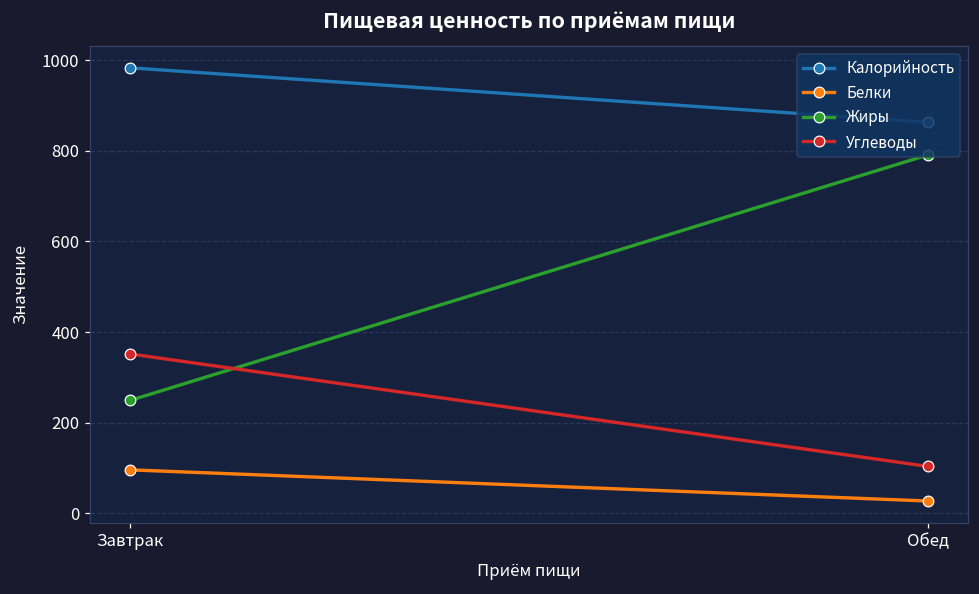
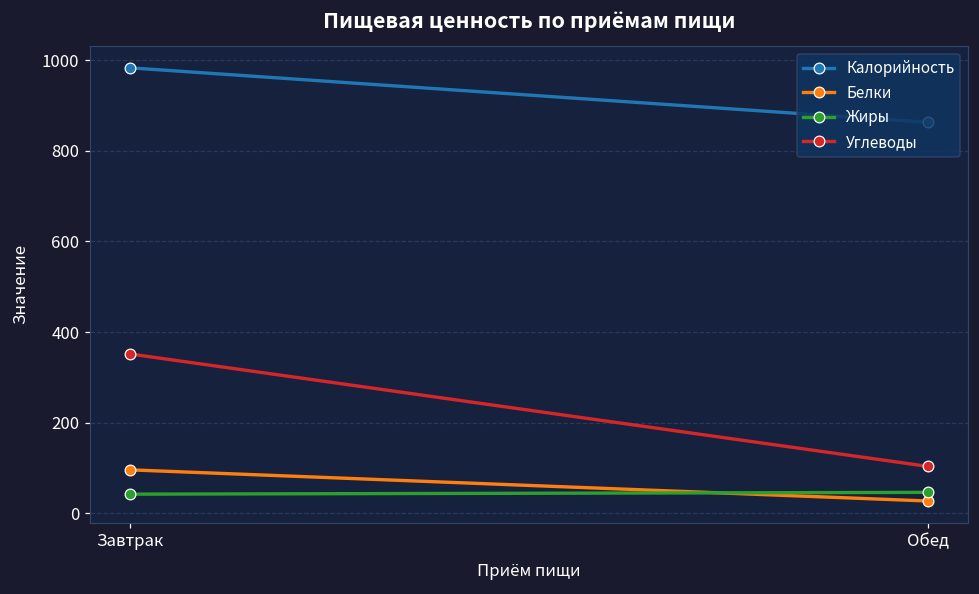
  {
    "Калорийность": {
      "Завтрак": 980
    },
    "Белки": {
      "Завтрак": 100,
      "Обед": 30
    },
    "Жиры": {
-     "Завтрак": 250,
-     "Обед": 790
+     "Завтрак": 40,
+     "Обед": 50
    },
    "Углеводы": {
      "Завтрак": 350,
      "Обед": 100
    }
  }
